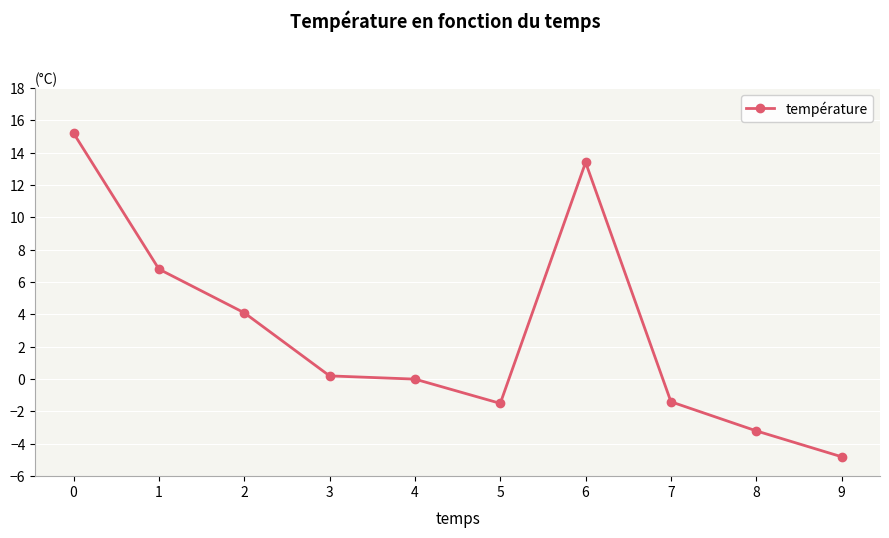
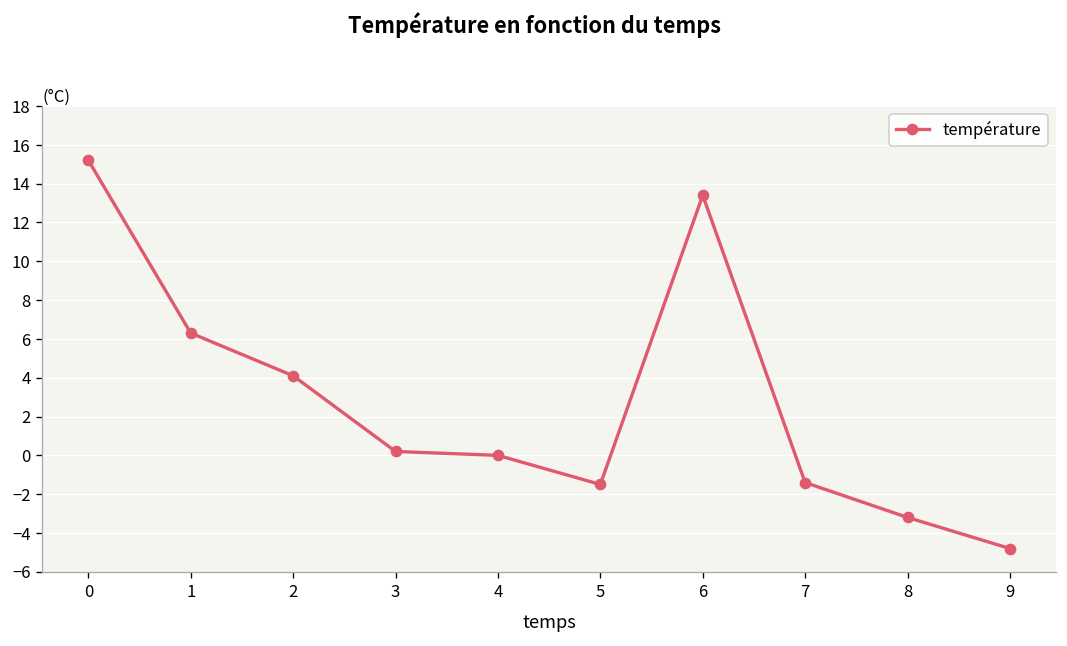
  {
    "0": 15.2,
-   "1": 6.8,
+   "1": 6.3,
    "2": 4.1,
    "3": 0.2,
    "4": 0.0,
    "5": -1.5,
    "6": 13.4,
    "7": -1.4,
    "8": -3.2,
    "9": -4.8
  }
